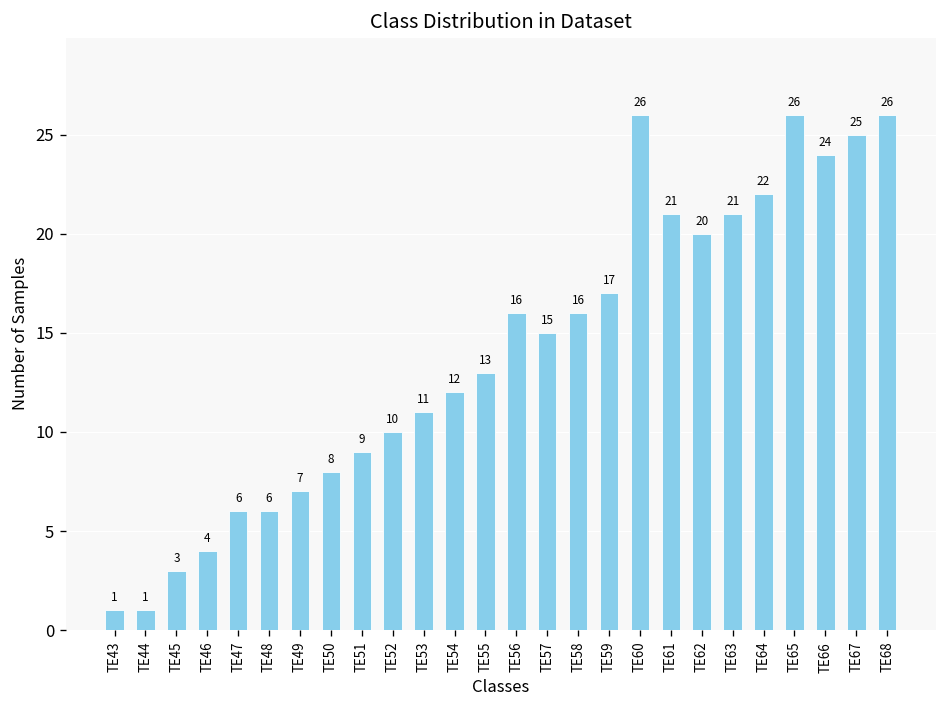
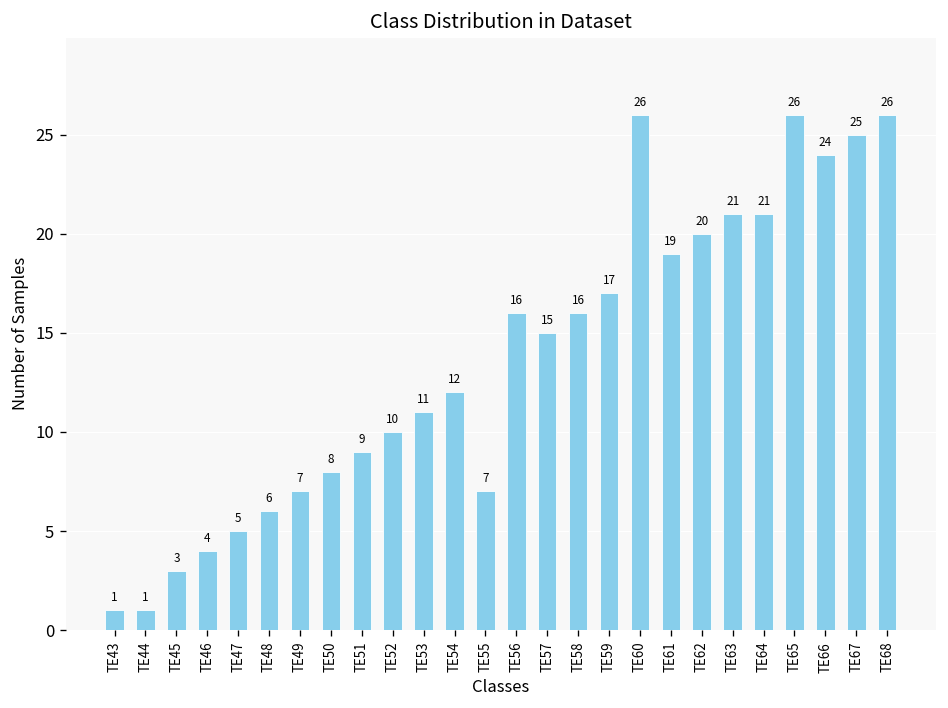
  {
    "TE43": 1,
    "TE44": 1,
    "TE45": 3,
    "TE46": 4,
-   "TE47": 6,
+   "TE47": 5,
    "TE48": 6,
    "TE49": 7,
    "TE50": 8,
    "TE51": 9,
    "TE52": 10,
    "TE53": 11,
    "TE54": 12,
-   "TE55": 13,
+   "TE55": 7,
    "TE56": 16,
    "TE57": 15,
    "TE58": 16,
    "TE59": 17,
    "TE60": 26,
-   "TE61": 21,
+   "TE61": 19,
    "TE62": 20,
    "TE63": 21,
-   "TE64": 22,
+   "TE64": 21,
    "TE65": 26,
    "TE66": 24,
    "TE67": 25,
    "TE68": 26
  }
